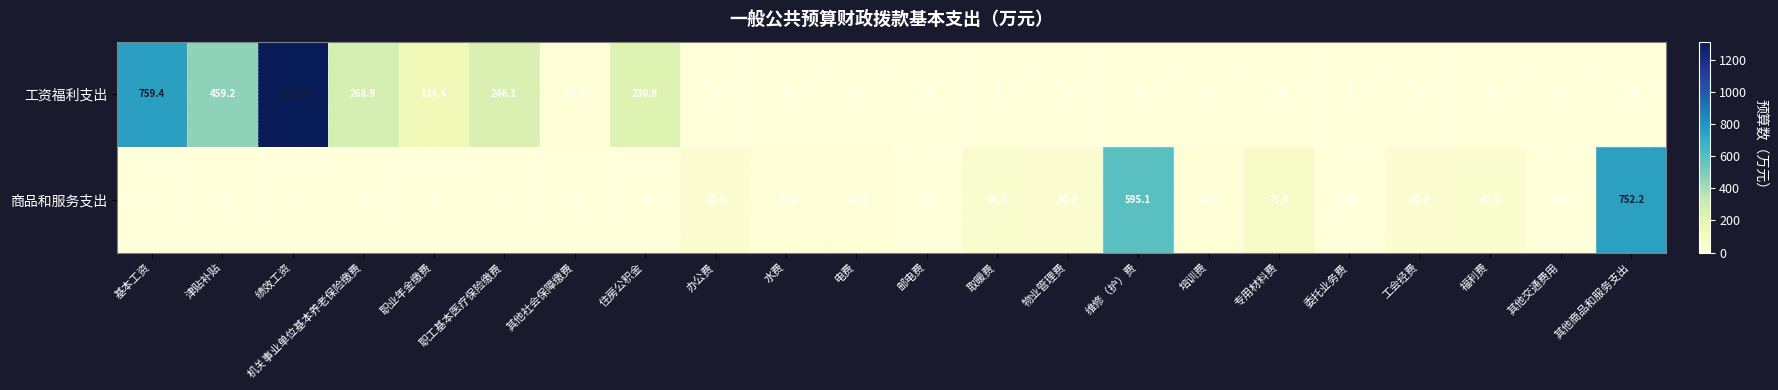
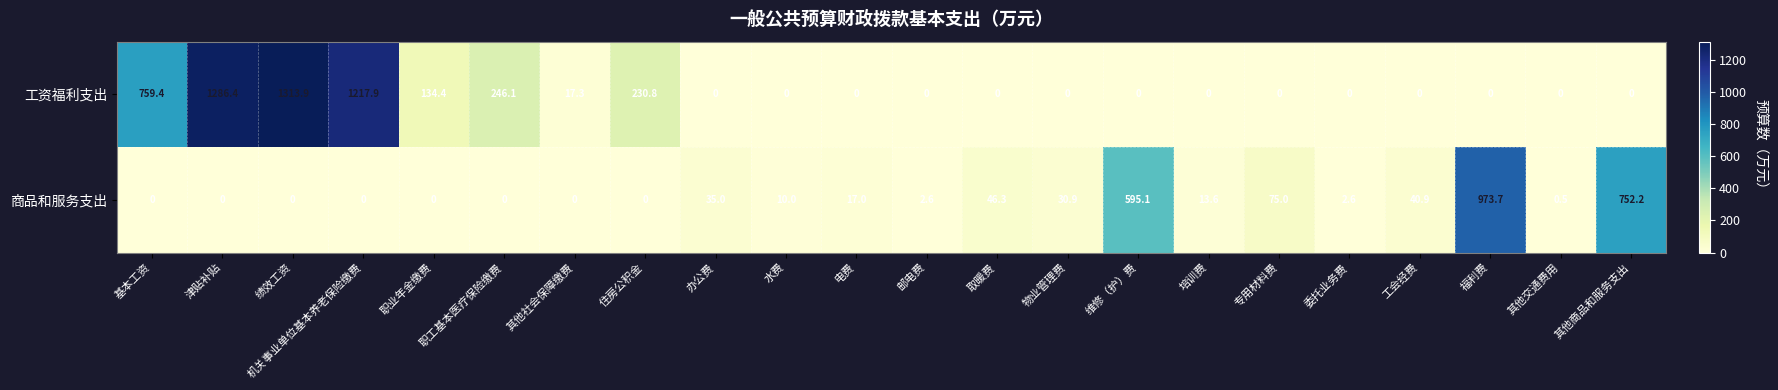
  {
    "工资福利支出": {
      "基本工资": 759.4,
-     "津贴补贴": 459.2,
-     "机关事业单位基本养老保险缴费": 268.9,
+     "津贴补贴": 1286.4,
+     "机关事业单位基本养老保险缴费": 1217.9,
      "职业年金缴费": 134.4,
      "职工基本医疗保险缴费": 246.1,
      "住房公积金": 230.8
    },
    "商品和服务支出": {
      "取暖费": 46.3,
      "维修（护）费": 595.1,
      "专用材料费": 75.0,
-     "福利费": 42.5,
+     "福利费": 973.7,
      "其他商品和服务支出": 752.2
    }
  }
